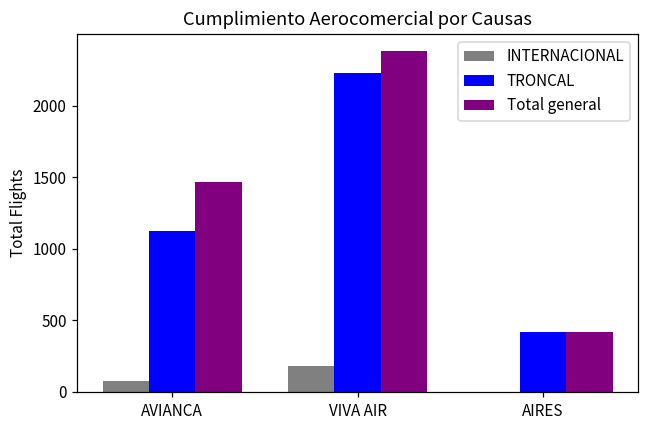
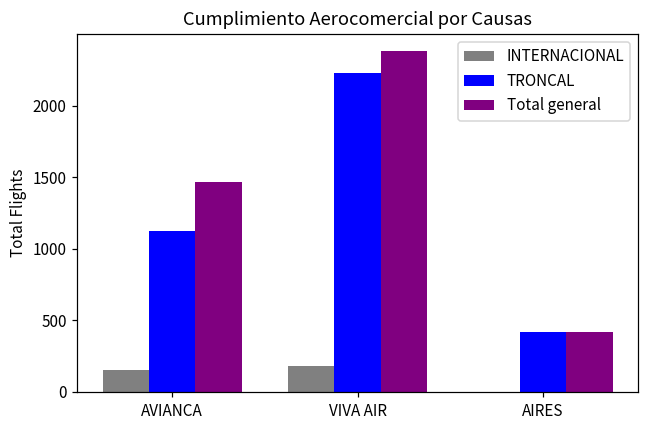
  {
    "INTERNACIONAL": {
-     "AVIANCA": 80,
+     "AVIANCA": 150,
      "VIVA AIR": 180,
      "AIRES": 0
    },
    "TRONCAL": {
      "AVIANCA": 1120,
      "VIVA AIR": 2230,
      "AIRES": 420
    },
    "Total general": {
      "AVIANCA": 1470,
      "VIVA AIR": 2380,
      "AIRES": 420
    }
  }
